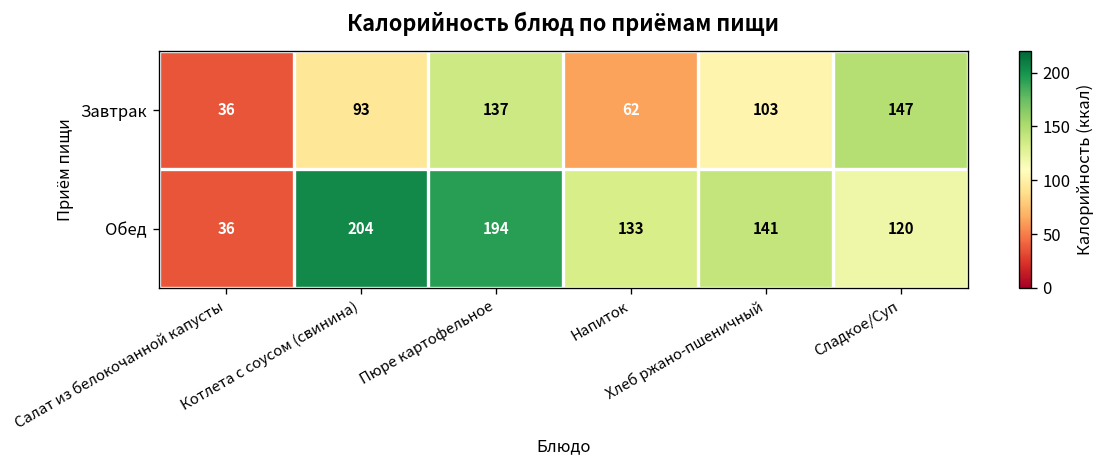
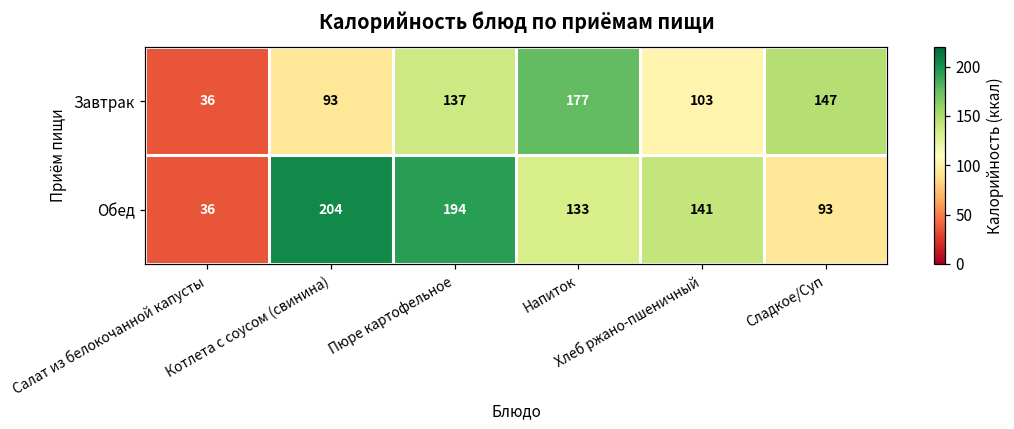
  {
    "Завтрак": {
      "Салат из белокочанной капусты": 36,
      "Котлета с соусом (свинина)": 93,
      "Пюре картофельное": 137,
-     "Напиток": 62,
+     "Напиток": 177,
      "Хлеб ржано-пшеничный": 103,
      "Сладкое/Суп": 147
    },
    "Обед": {
      "Салат из белокочанной капусты": 36,
      "Котлета с соусом (свинина)": 204,
      "Пюре картофельное": 194,
      "Напиток": 133,
      "Хлеб ржано-пшеничный": 141,
-     "Сладкое/Суп": 120
+     "Сладкое/Суп": 93
    }
  }
